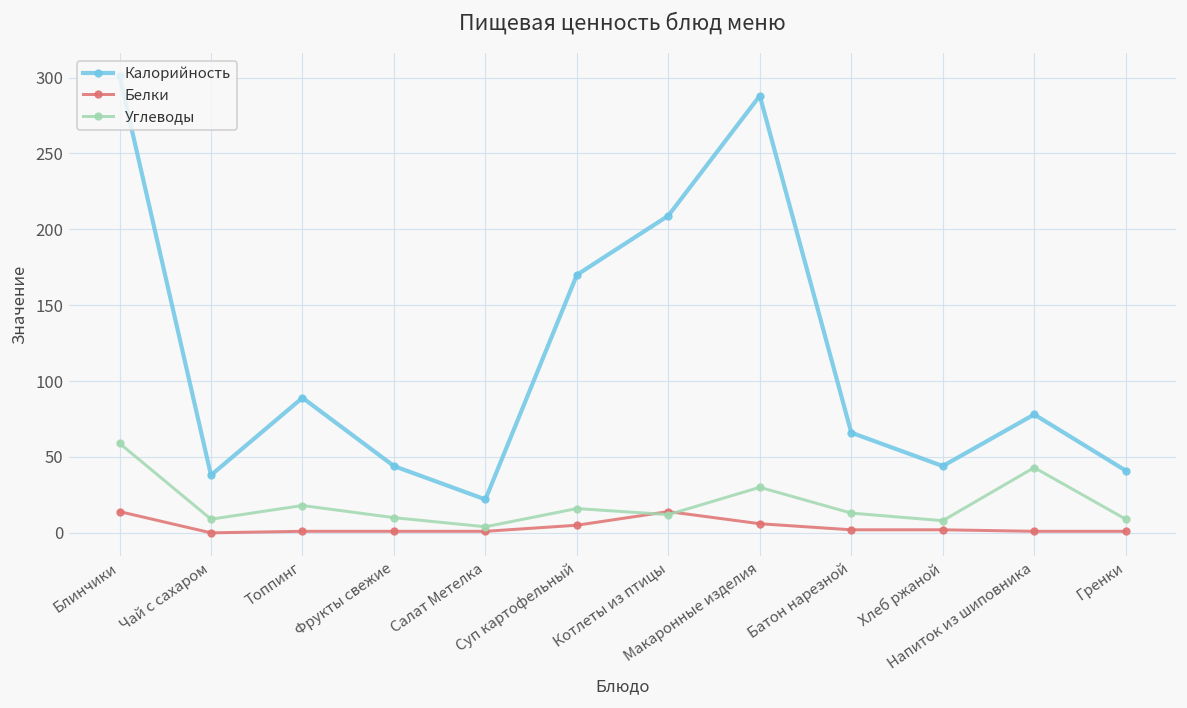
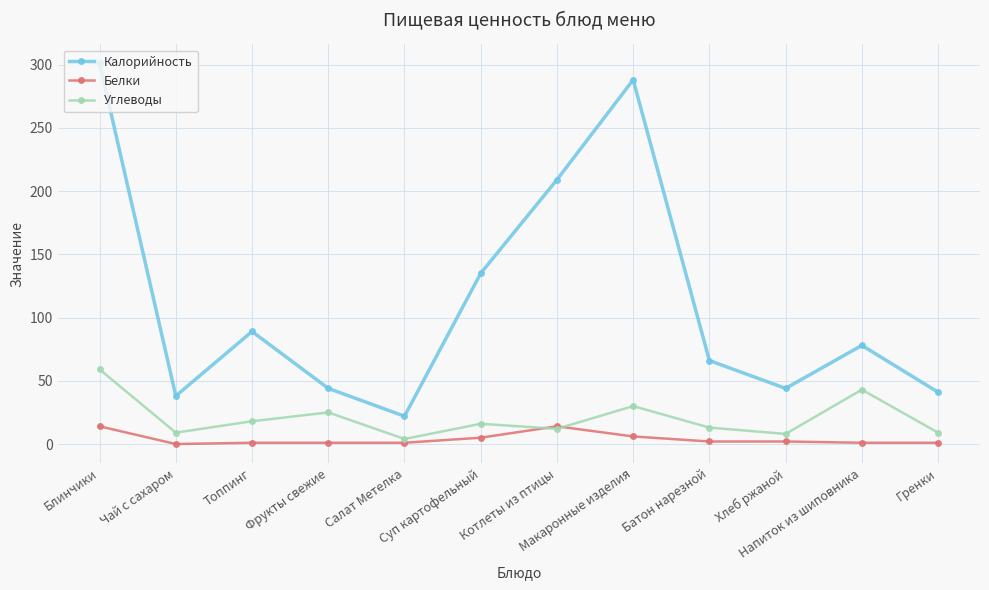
  {
    "Калорийность": {
      "Чай с сахаром": 38,
      "Топпинг": 89,
      "Фрукты свежие": 44,
      "Салат Метелка": 22,
-     "Суп картофельный": 170,
+     "Суп картофельный": 135,
      "Котлеты из птицы": 209,
      "Макаронные изделия": 288,
      "Батон нарезной": 66,
      "Хлеб ржаной": 44,
      "Напиток из шиповника": 78,
      "Гренки": 41
    },
    "Белки": {
      "Блинчики": 14,
      "Чай с сахаром": 0,
      "Топпинг": 1,
      "Фрукты свежие": 1,
      "Салат Метелка": 1,
      "Суп картофельный": 5,
      "Котлеты из птицы": 14,
      "Макаронные изделия": 6,
      "Батон нарезной": 2,
      "Хлеб ржаной": 2,
      "Напиток из шиповника": 1,
      "Гренки": 1
    },
    "Углеводы": {
      "Блинчики": 59,
      "Чай с сахаром": 9,
      "Топпинг": 18,
-     "Фрукты свежие": 10,
+     "Фрукты свежие": 25,
      "Салат Метелка": 4,
      "Суп картофельный": 16,
      "Котлеты из птицы": 12,
      "Макаронные изделия": 30,
      "Батон нарезной": 13,
      "Хлеб ржаной": 8,
      "Напиток из шиповника": 43,
      "Гренки": 9
    }
  }
